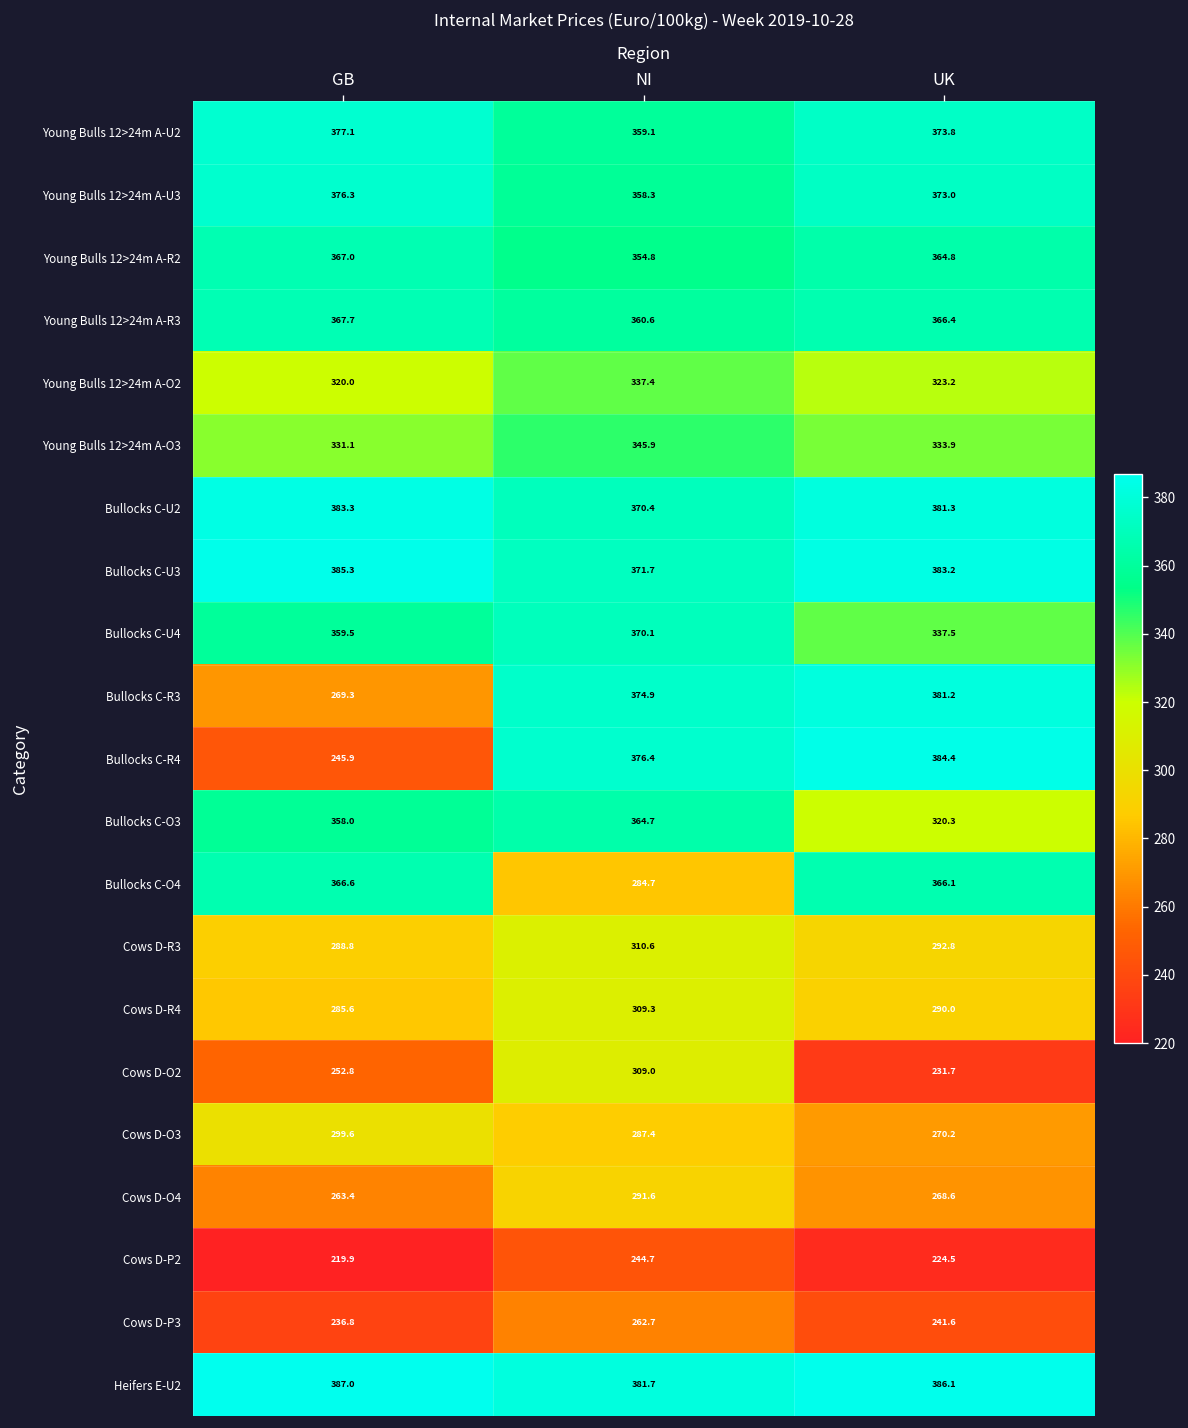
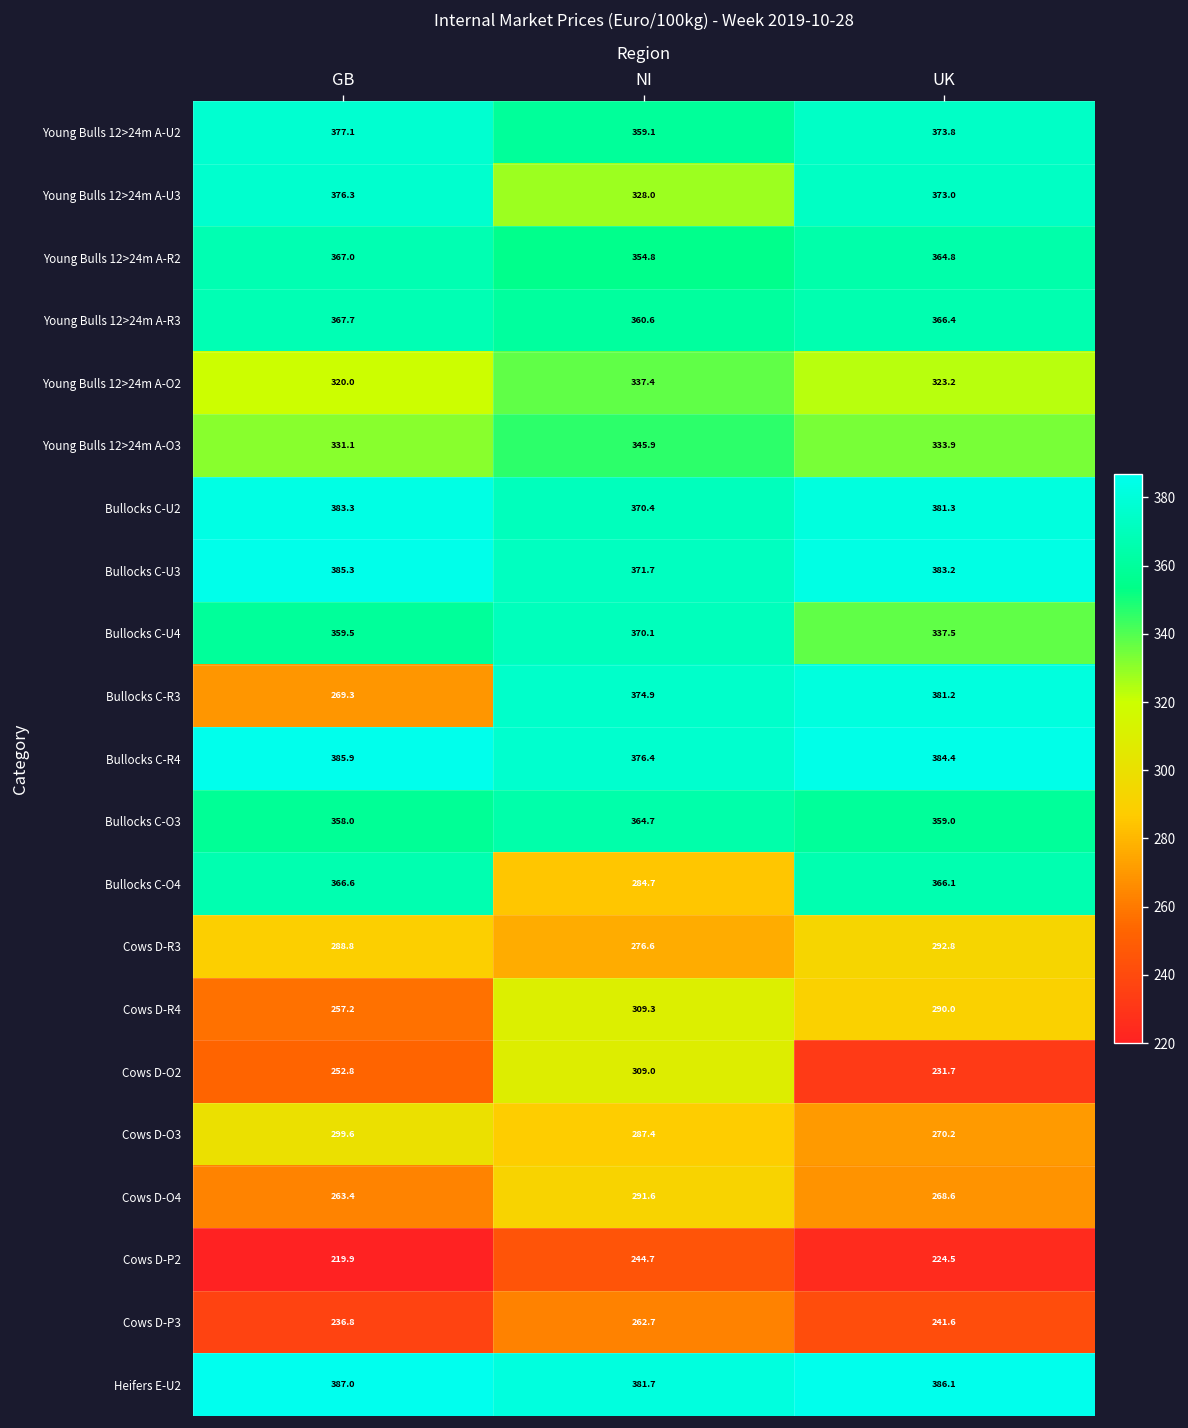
  {
    "Young Bulls 12>24m A-U2": {
      "GB": 377.1,
      "NI": 359.1,
      "UK": 373.8
    },
    "Young Bulls 12>24m A-U3": {
      "GB": 376.3,
-     "NI": 358.3,
+     "NI": 328.0,
      "UK": 373.0
    },
    "Young Bulls 12>24m A-R2": {
      "GB": 367.0,
      "NI": 354.8,
      "UK": 364.8
    },
    "Young Bulls 12>24m A-R3": {
      "GB": 367.7,
      "NI": 360.6,
      "UK": 366.4
    },
    "Young Bulls 12>24m A-O2": {
      "GB": 320.0,
      "NI": 337.4,
      "UK": 323.2
    },
    "Young Bulls 12>24m A-O3": {
      "GB": 331.1,
      "NI": 345.9,
      "UK": 333.9
    },
    "Bullocks C-U2": {
      "GB": 383.3,
      "NI": 370.4,
      "UK": 381.3
    },
    "Bullocks C-U3": {
      "GB": 385.3,
      "NI": 371.7,
      "UK": 383.2
    },
    "Bullocks C-U4": {
      "GB": 359.5,
      "NI": 370.1,
      "UK": 337.5
    },
    "Bullocks C-R3": {
      "GB": 269.3,
      "NI": 374.9,
      "UK": 381.2
    },
    "Bullocks C-R4": {
-     "GB": 245.9,
+     "GB": 385.9,
      "NI": 376.4,
      "UK": 384.4
    },
    "Bullocks C-O3": {
      "GB": 358.0,
      "NI": 364.7,
-     "UK": 320.3
+     "UK": 359.0
    },
    "Bullocks C-O4": {
      "GB": 366.6,
      "NI": 284.7,
      "UK": 366.1
    },
    "Cows D-R3": {
      "GB": 288.8,
-     "NI": 310.6,
+     "NI": 276.6,
      "UK": 292.8
    },
    "Cows D-R4": {
-     "GB": 285.6,
+     "GB": 257.2,
      "NI": 309.3,
      "UK": 290.0
    },
    "Cows D-O2": {
      "GB": 252.8,
      "NI": 309.0,
      "UK": 231.7
    },
    "Cows D-O3": {
      "GB": 299.6,
      "NI": 287.4,
      "UK": 270.2
    },
    "Cows D-O4": {
      "GB": 263.4,
      "NI": 291.6,
      "UK": 268.6
    },
    "Cows D-P2": {
      "GB": 219.9,
      "NI": 244.7,
      "UK": 224.5
    },
    "Cows D-P3": {
      "GB": 236.8,
      "NI": 262.7,
      "UK": 241.6
    },
    "Heifers E-U2": {
      "GB": 387.0,
      "NI": 381.7,
      "UK": 386.1
    }
  }
